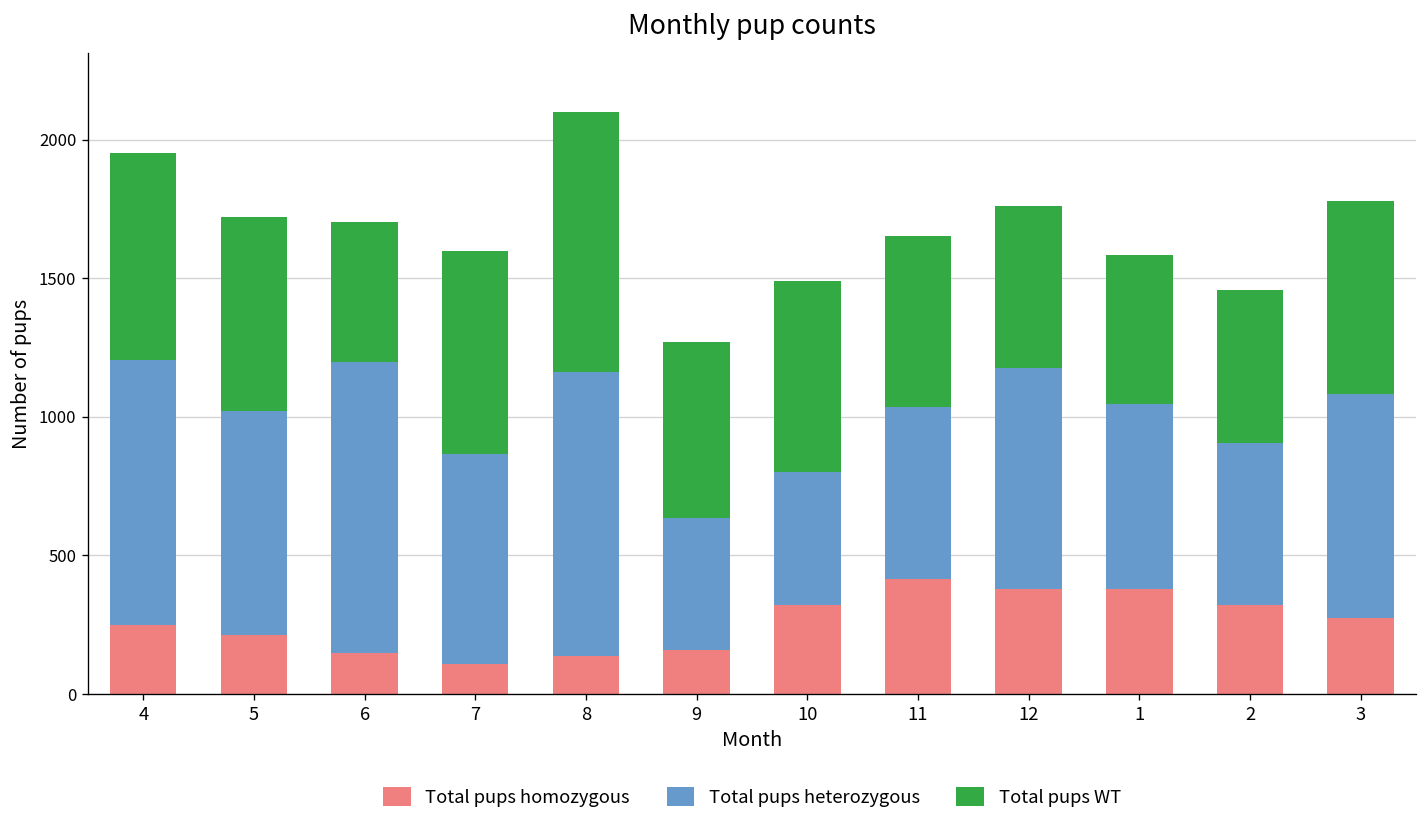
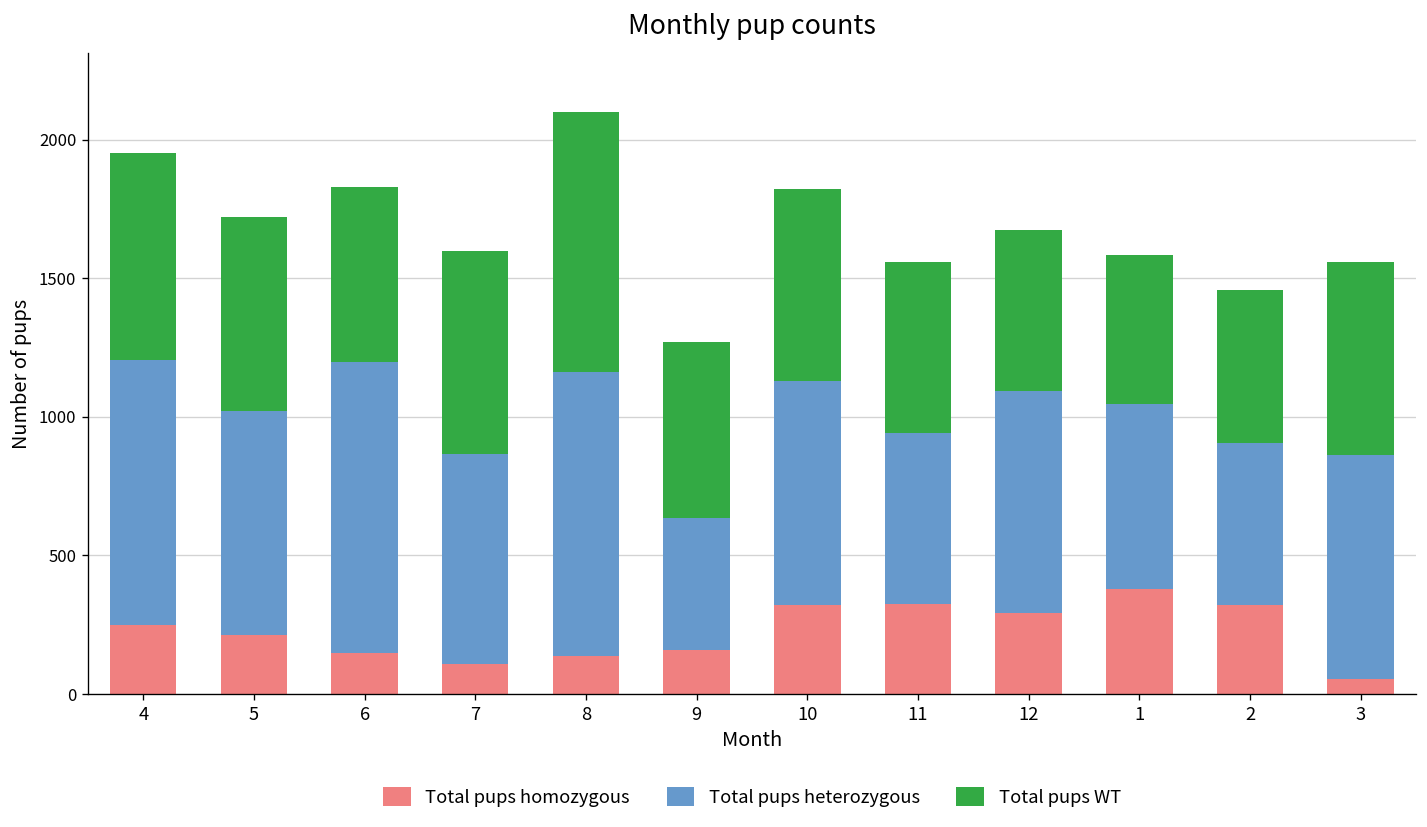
  {
    "Total pups homozygous": {
      "4": 250,
      "5": 210,
      "6": 150,
      "7": 110,
      "8": 140,
      "9": 160,
      "10": 320,
-     "11": 420,
-     "12": 380,
+     "11": 320,
+     "12": 290,
      "1": 380,
      "2": 320,
-     "3": 270
+     "3": 50
    },
    "Total pups heterozygous": {
      "4": 950,
      "5": 810,
      "6": 1050,
      "7": 760,
      "8": 1020,
      "9": 480,
-     "10": 480,
+     "10": 810,
      "11": 620,
      "12": 800,
      "1": 670,
      "2": 580,
      "3": 810
    },
    "Total pups WT": {
      "4": 750,
      "5": 700,
-     "6": 510,
+     "6": 630,
      "7": 730,
      "8": 940,
      "9": 640,
      "10": 690,
      "11": 620,
      "12": 580,
      "1": 540,
      "2": 560,
      "3": 690
    }
  }
